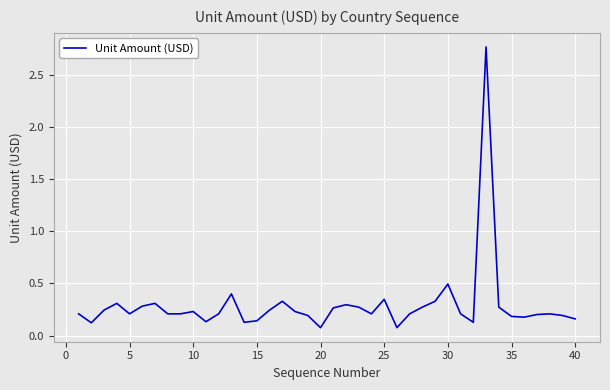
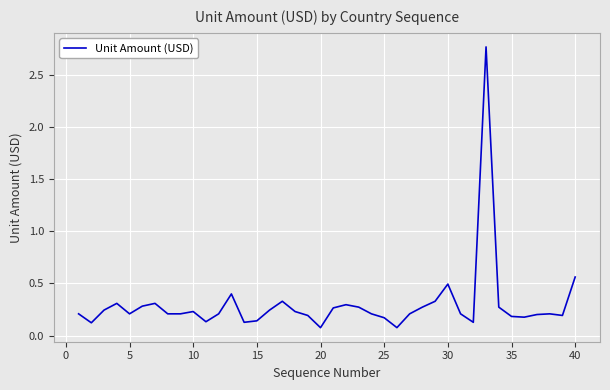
  {
    "5": 0.21,
    "10": 0.23,
    "15": 0.14,
    "20": 0.08,
-   "25": 0.35,
+   "25": 0.17,
    "30": 0.49,
    "35": 0.18,
-   "40": 0.16
+   "40": 0.56
  }
